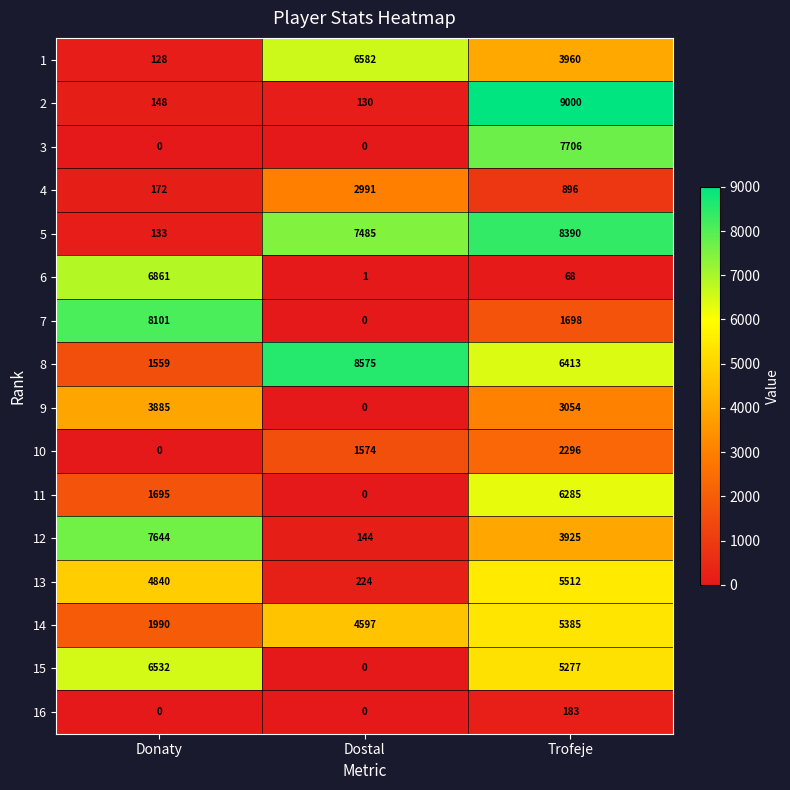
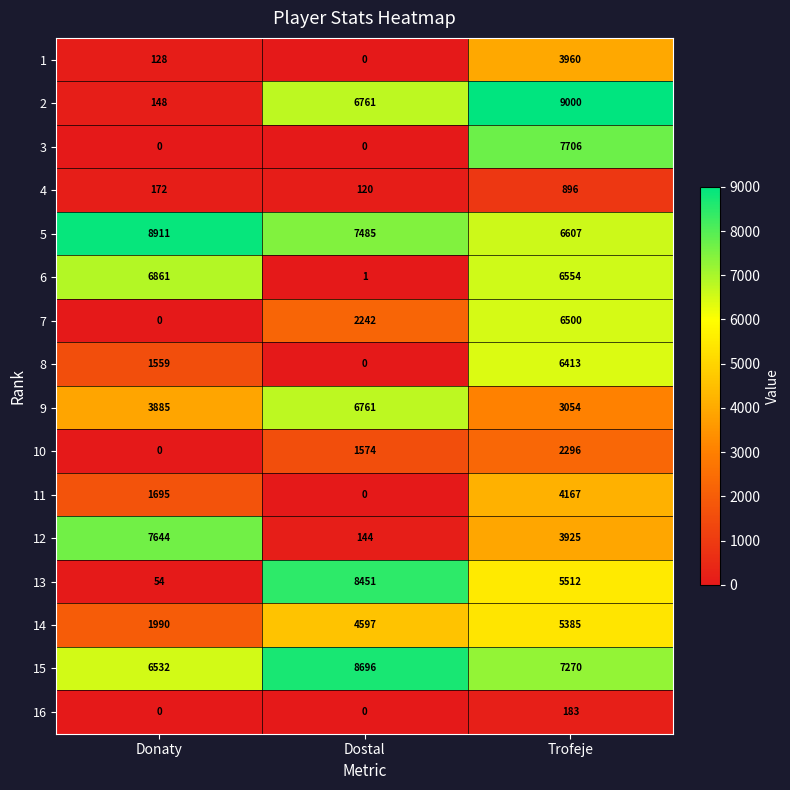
  {
    "1": {
      "Donaty": 128,
-     "Dostal": 6582,
+     "Dostal": 0,
      "Trofeje": 3960
    },
    "2": {
      "Donaty": 148,
-     "Dostal": 130,
+     "Dostal": 6761,
      "Trofeje": 9000
    },
    "3": {
      "Donaty": 0,
      "Dostal": 0,
      "Trofeje": 7706
    },
    "4": {
      "Donaty": 172,
-     "Dostal": 2991,
+     "Dostal": 120,
      "Trofeje": 896
    },
    "5": {
-     "Donaty": 133,
+     "Donaty": 8911,
      "Dostal": 7485,
-     "Trofeje": 8390
+     "Trofeje": 6607
    },
    "6": {
      "Donaty": 6861,
      "Dostal": 1,
-     "Trofeje": 68
+     "Trofeje": 6554
    },
    "7": {
-     "Donaty": 8101,
-     "Dostal": 0,
-     "Trofeje": 1698
+     "Donaty": 0,
+     "Dostal": 2242,
+     "Trofeje": 6500
    },
    "8": {
      "Donaty": 1559,
-     "Dostal": 8575,
+     "Dostal": 0,
      "Trofeje": 6413
    },
    "9": {
      "Donaty": 3885,
-     "Dostal": 0,
+     "Dostal": 6761,
      "Trofeje": 3054
    },
    "10": {
      "Donaty": 0,
      "Dostal": 1574,
      "Trofeje": 2296
    },
    "11": {
      "Donaty": 1695,
      "Dostal": 0,
-     "Trofeje": 6285
+     "Trofeje": 4167
    },
    "12": {
      "Donaty": 7644,
      "Dostal": 144,
      "Trofeje": 3925
    },
    "13": {
-     "Donaty": 4840,
-     "Dostal": 224,
+     "Donaty": 54,
+     "Dostal": 8451,
      "Trofeje": 5512
    },
    "14": {
      "Donaty": 1990,
      "Dostal": 4597,
      "Trofeje": 5385
    },
    "15": {
      "Donaty": 6532,
-     "Dostal": 0,
-     "Trofeje": 5277
+     "Dostal": 8696,
+     "Trofeje": 7270
    },
    "16": {
      "Donaty": 0,
      "Dostal": 0,
      "Trofeje": 183
    }
  }
